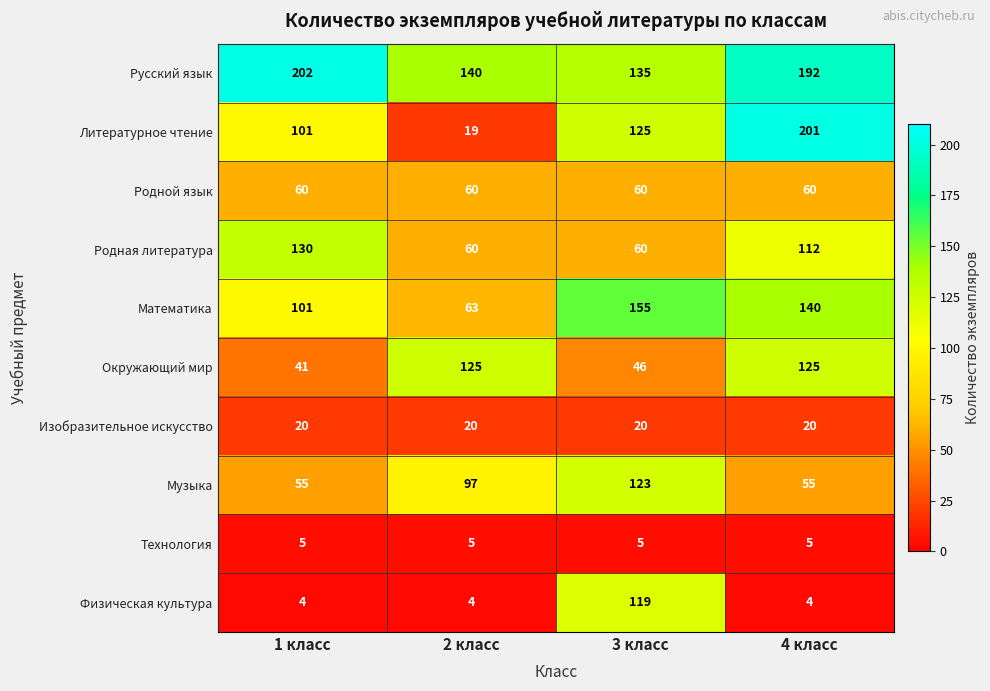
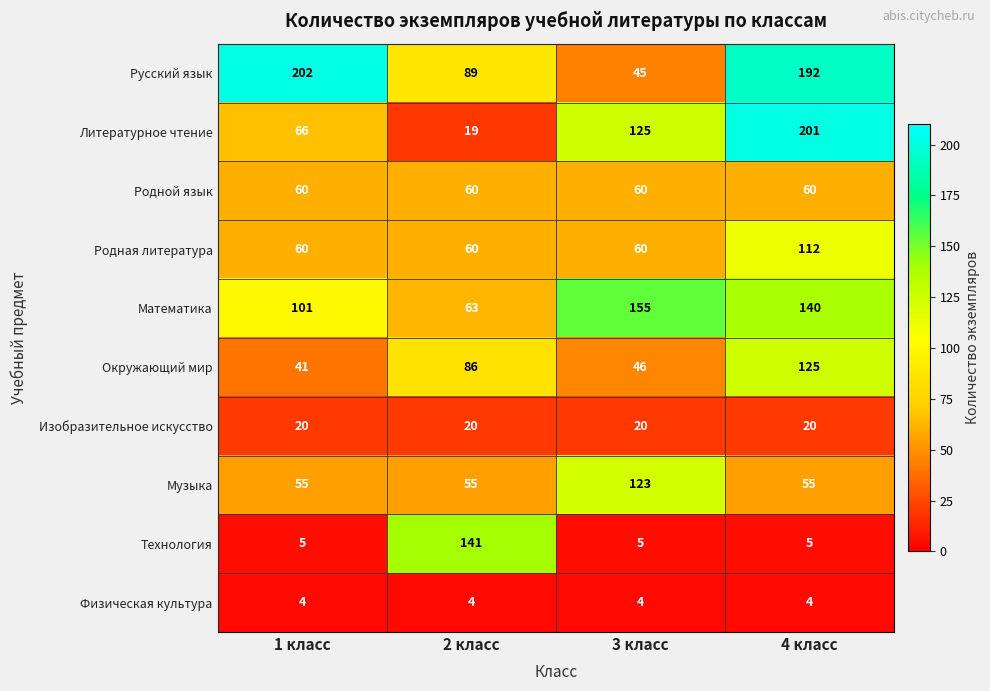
  {
    "Русский язык": {
      "1 класс": 202,
-     "2 класс": 140,
-     "3 класс": 135,
+     "2 класс": 89,
+     "3 класс": 45,
      "4 класс": 192
    },
    "Литературное чтение": {
-     "1 класс": 101,
+     "1 класс": 66,
      "2 класс": 19,
      "3 класс": 125,
      "4 класс": 201
    },
    "Родной язык": {
      "1 класс": 60,
      "2 класс": 60,
      "3 класс": 60,
      "4 класс": 60
    },
    "Родная литература": {
-     "1 класс": 130,
+     "1 класс": 60,
      "2 класс": 60,
      "3 класс": 60,
      "4 класс": 112
    },
    "Математика": {
      "1 класс": 101,
      "2 класс": 63,
      "3 класс": 155,
      "4 класс": 140
    },
    "Окружающий мир": {
      "1 класс": 41,
-     "2 класс": 125,
+     "2 класс": 86,
      "3 класс": 46,
      "4 класс": 125
    },
    "Изобразительное искусство": {
      "1 класс": 20,
      "2 класс": 20,
      "3 класс": 20,
      "4 класс": 20
    },
    "Музыка": {
      "1 класс": 55,
-     "2 класс": 97,
+     "2 класс": 55,
      "3 класс": 123,
      "4 класс": 55
    },
    "Технология": {
      "1 класс": 5,
-     "2 класс": 5,
+     "2 класс": 141,
      "3 класс": 5,
      "4 класс": 5
    },
    "Физическая культура": {
      "1 класс": 4,
      "2 класс": 4,
-     "3 класс": 119,
+     "3 класс": 4,
      "4 класс": 4
    }
  }
